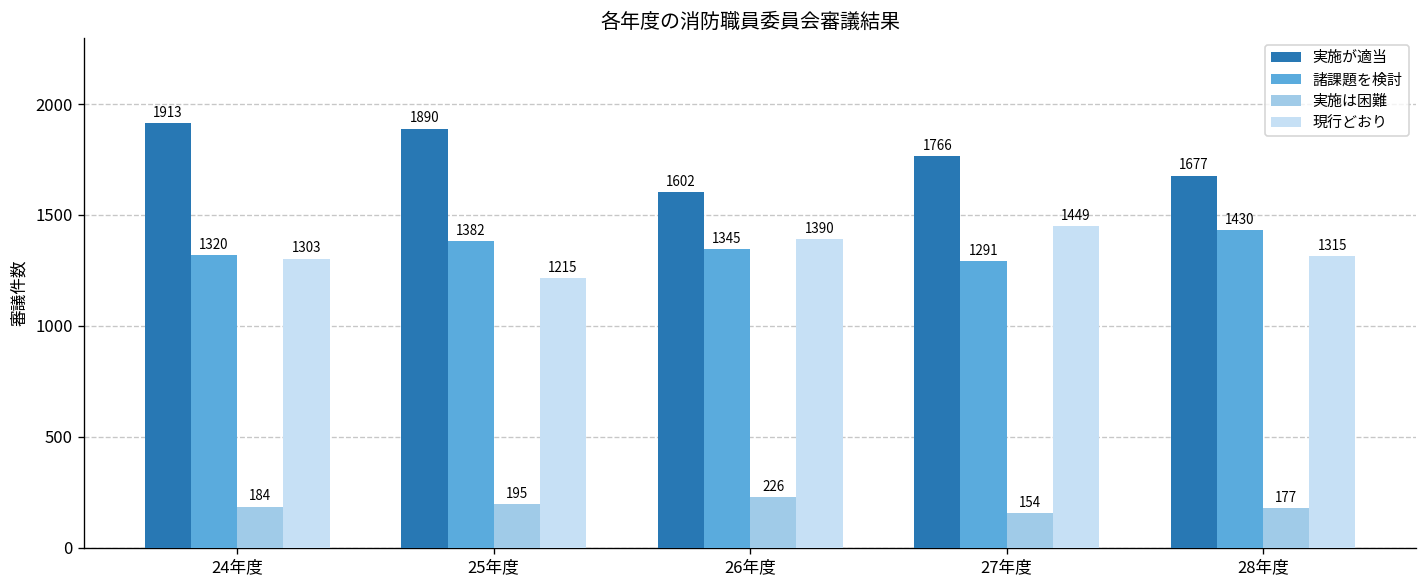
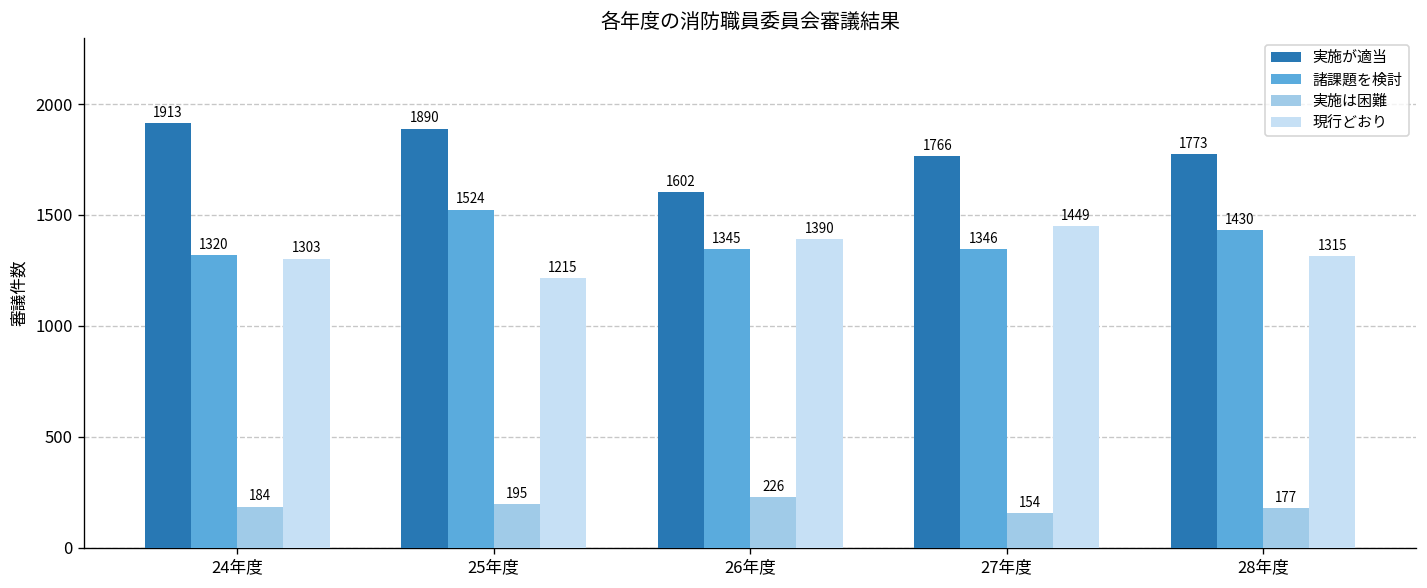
  {
    "実施が適当": {
      "24年度": 1913,
      "25年度": 1890,
      "26年度": 1602,
      "27年度": 1766,
-     "28年度": 1677
+     "28年度": 1773
    },
    "諸課題を検討": {
      "24年度": 1320,
-     "25年度": 1382,
+     "25年度": 1524,
      "26年度": 1345,
-     "27年度": 1291,
+     "27年度": 1346,
      "28年度": 1430
    }
  }
